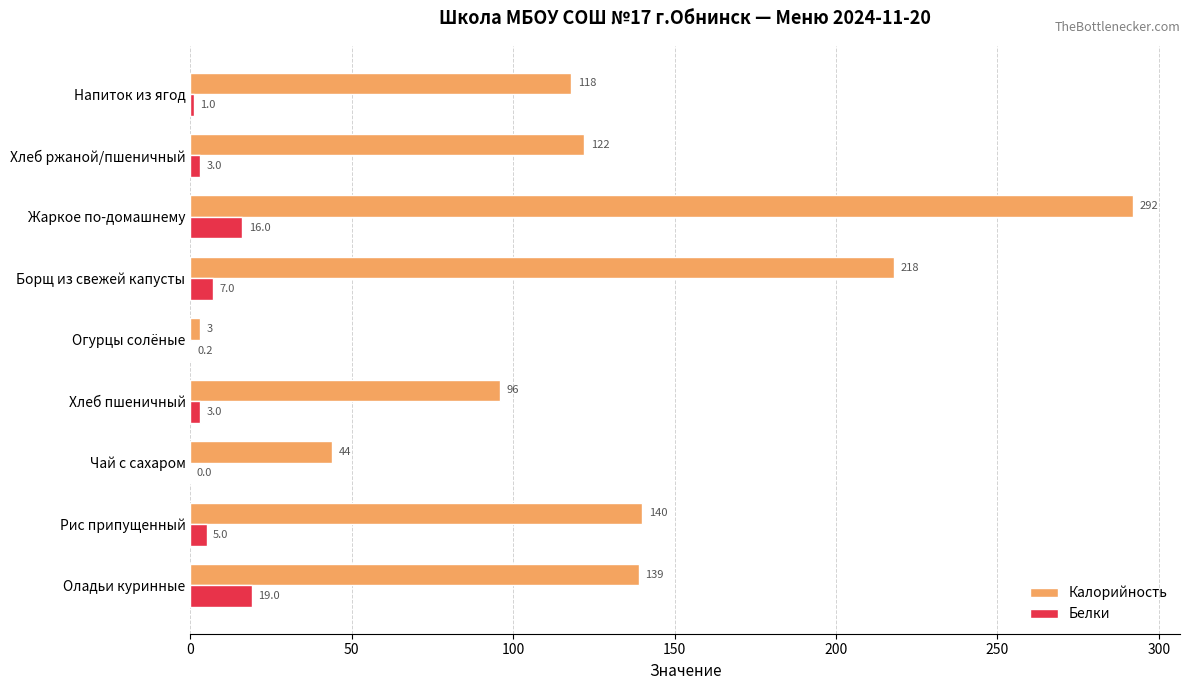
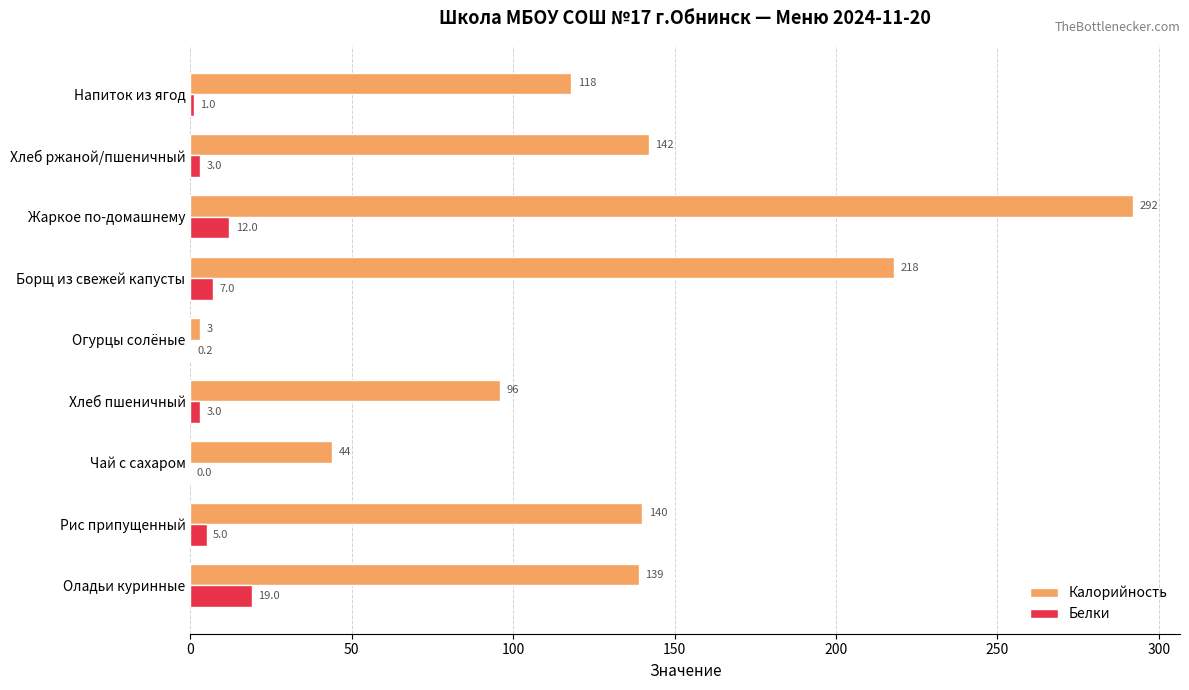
  {
    "Калорийность": {
      "Напиток из ягод": 118,
-     "Хлеб ржаной/пшеничный": 122,
+     "Хлеб ржаной/пшеничный": 142,
      "Жаркое по-домашнему": 292,
      "Борщ из свежей капусты": 218,
      "Огурцы солёные": 3,
      "Хлеб пшеничный": 96,
      "Чай с сахаром": 44,
      "Рис припущенный": 140,
      "Оладьи куринные": 139
    },
    "Белки": {
      "Напиток из ягод": 1.0,
      "Хлеб ржаной/пшеничный": 3.0,
-     "Жаркое по-домашнему": 16.0,
+     "Жаркое по-домашнему": 12.0,
      "Борщ из свежей капусты": 7.0,
      "Огурцы солёные": 0.2,
      "Хлеб пшеничный": 3.0,
      "Чай с сахаром": 0.0,
      "Рис припущенный": 5.0,
      "Оладьи куринные": 19.0
    }
  }
